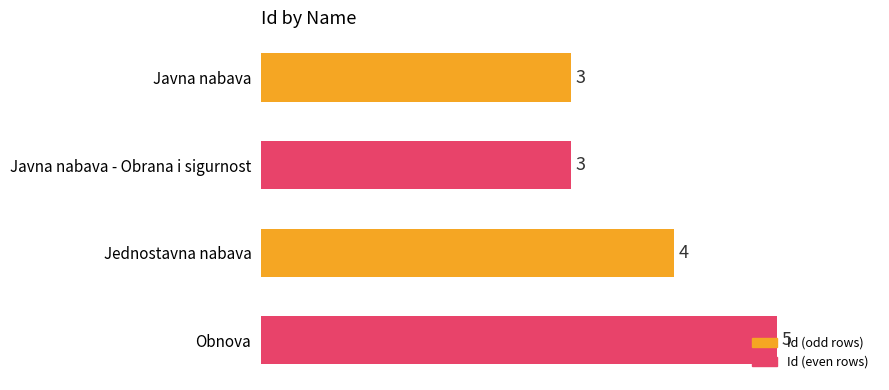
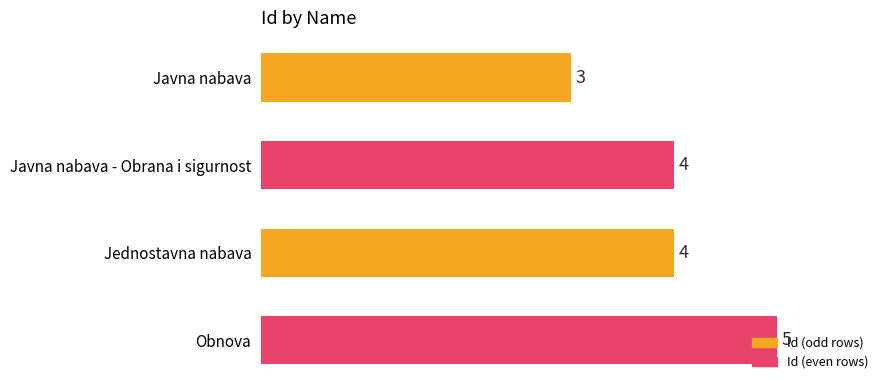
  {
    "Javna nabava": 3,
-   "Javna nabava - Obrana i sigurnost": 3,
+   "Javna nabava - Obrana i sigurnost": 4,
    "Jednostavna nabava": 4,
    "Obnova": 5
  }
